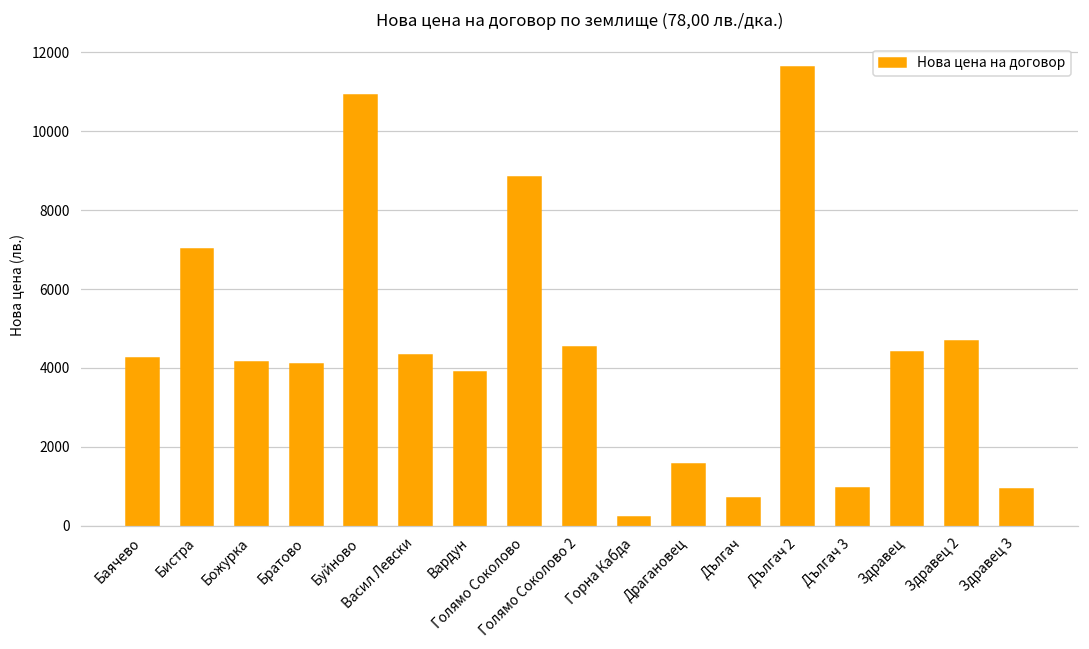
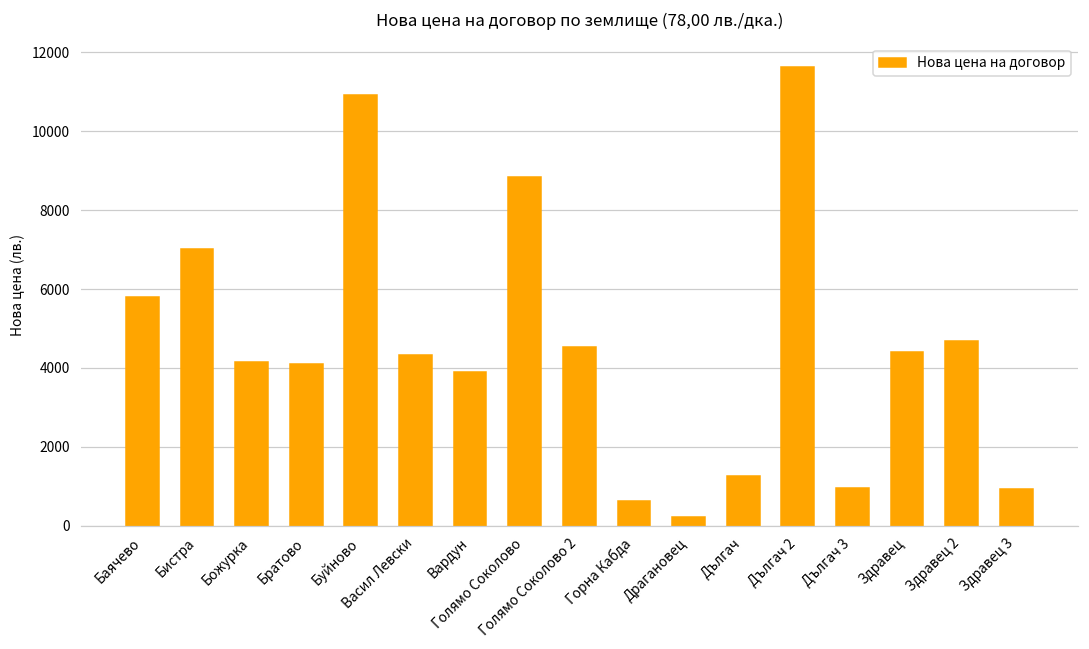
  {
-   "Баячево": 4200,
+   "Баячево": 5800,
    "Бистра": 7000,
    "Божурка": 4100,
    "Братово": 4100,
    "Буйново": 10900,
    "Васил Левски": 4300,
    "Вардун": 3900,
    "Голямо Соколово": 8800,
    "Голямо Соколово 2": 4500,
-   "Горна Кабда": 200,
-   "Драгановец": 1600,
-   "Дългач": 700,
+   "Горна Кабда": 600,
+   "Драгановец": 200,
+   "Дългач": 1300,
    "Дългач 2": 11600,
    "Дългач 3": 1000,
    "Здравец": 4400,
    "Здравец 2": 4700,
    "Здравец 3": 900
  }
